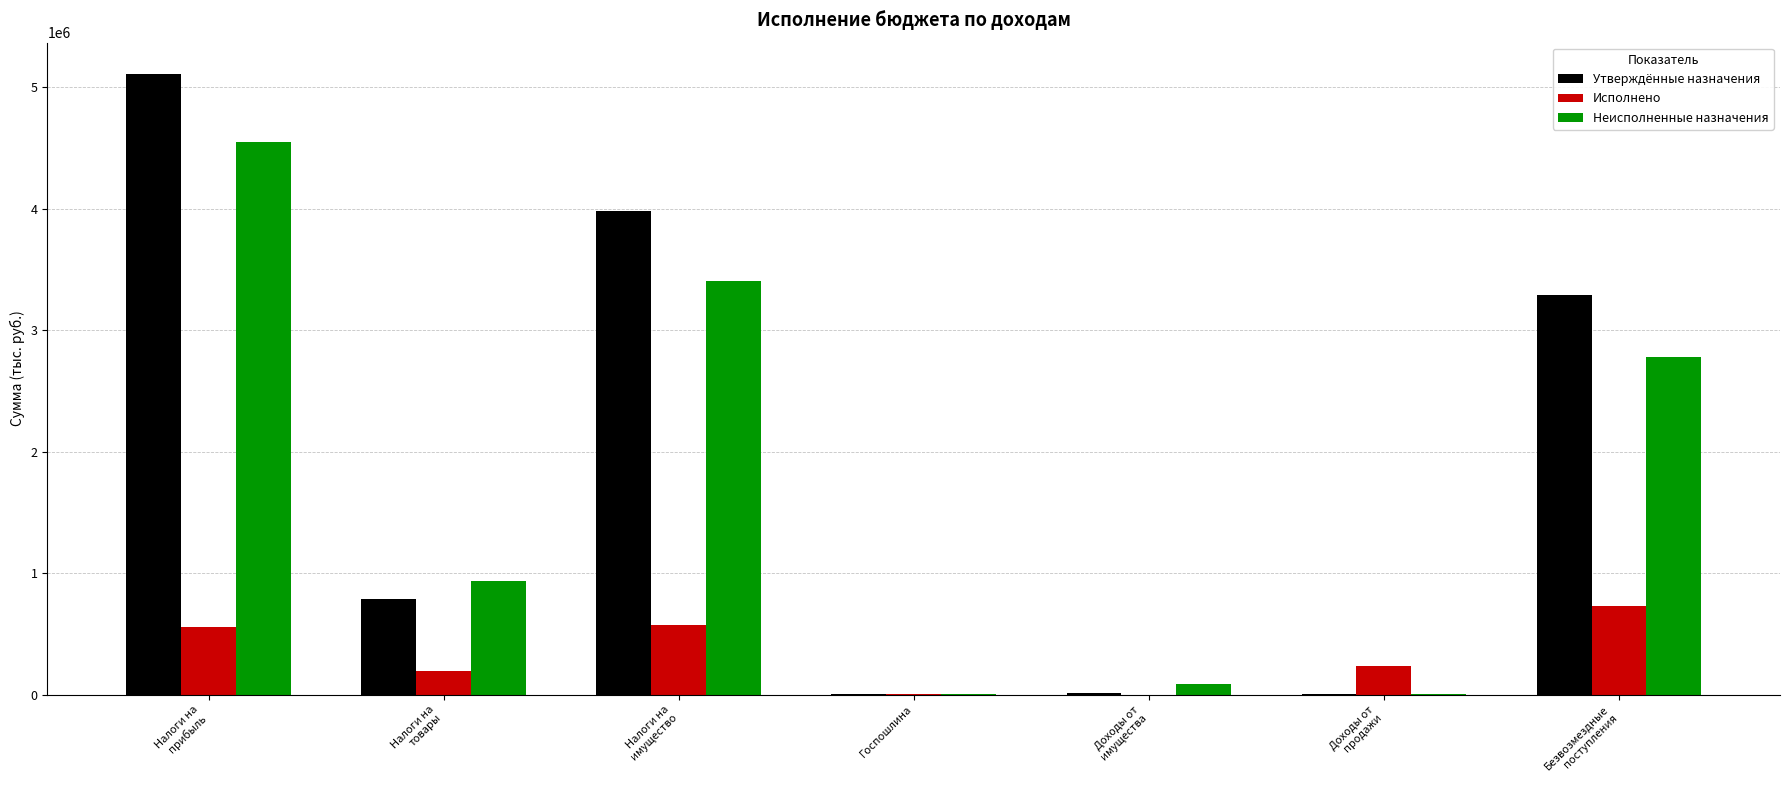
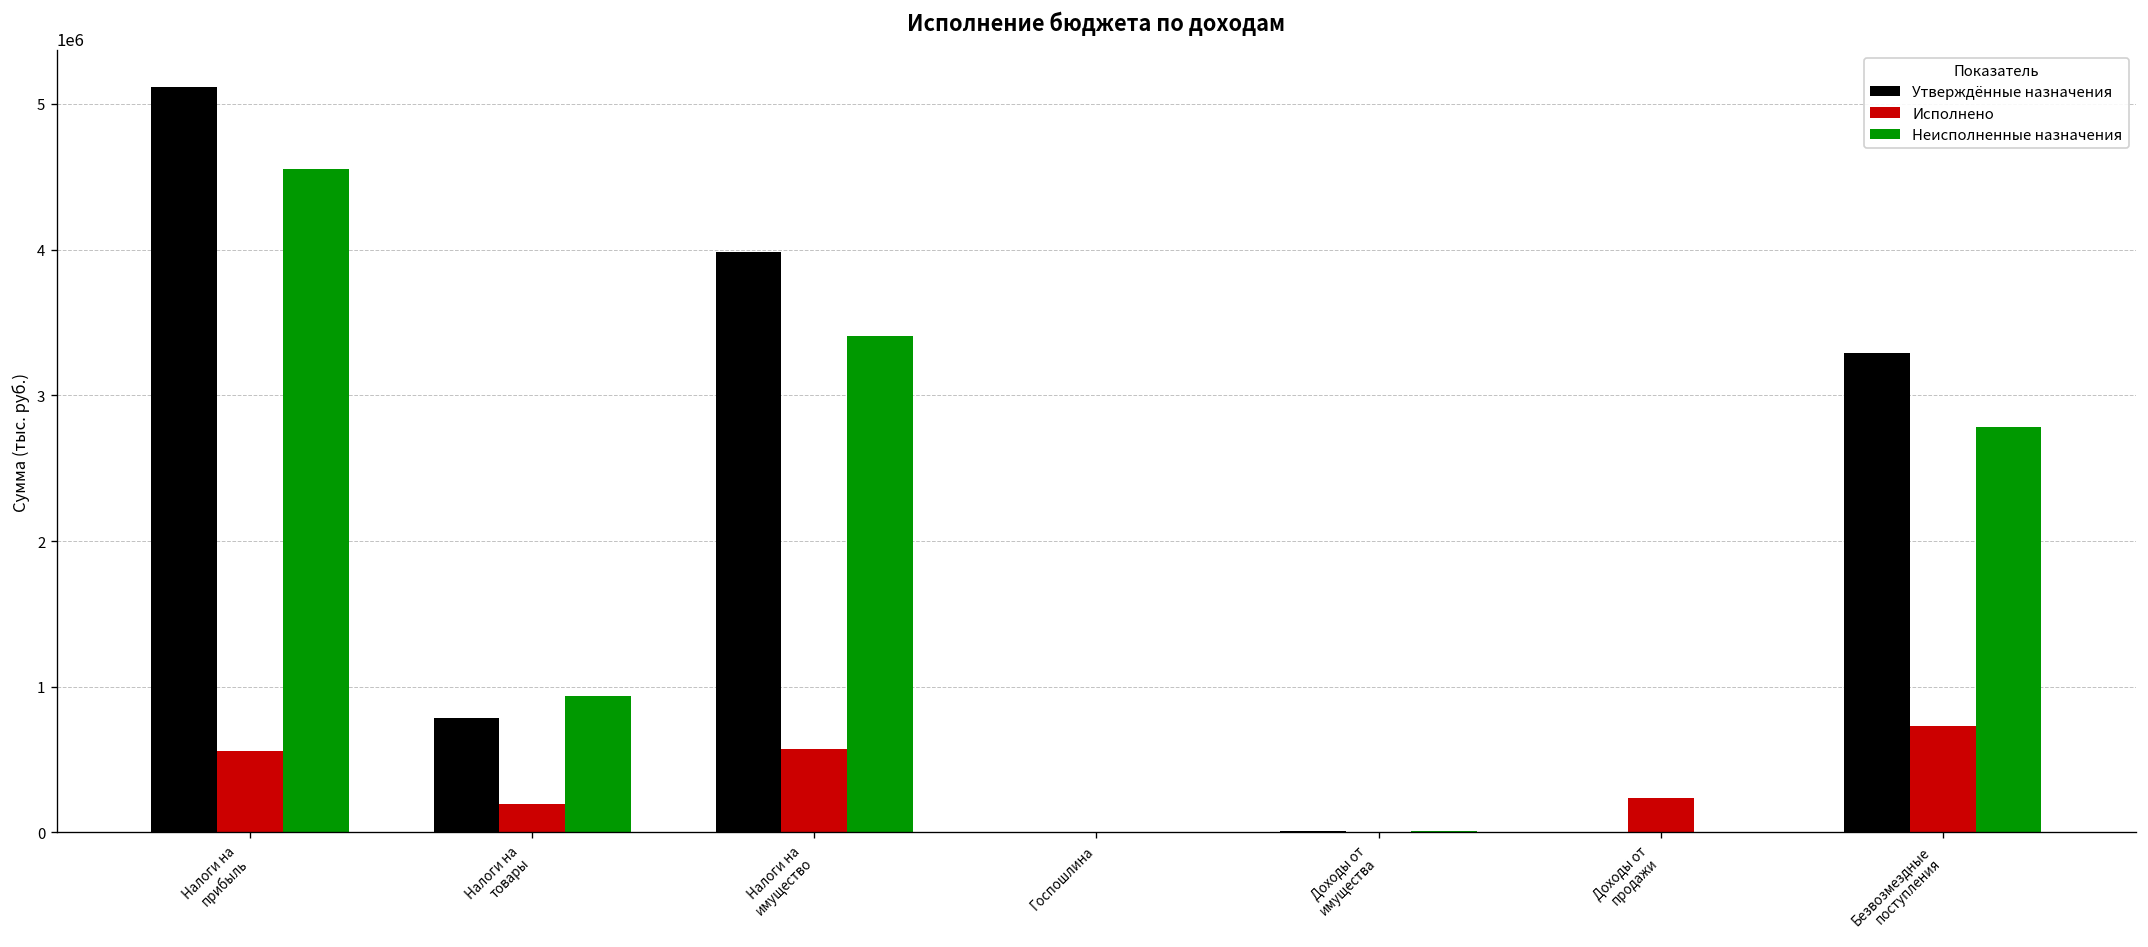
  {
    "Утверждённые назначения": {
      "Налоги на прибыль": 5110000,
      "Налоги на товары": 790000,
      "Налоги на имущество": 3980000,
      "Безвозмездные поступления": 3290000
    },
    "Исполнено": {
      "Налоги на прибыль": 560000,
      "Налоги на товары": 200000,
      "Налоги на имущество": 570000,
      "Доходы от имущества": 0,
      "Доходы от продажи": 240000,
      "Безвозмездные поступления": 730000
    },
    "Неисполненные назначения": {
      "Налоги на прибыль": 4550000,
      "Налоги на товары": 930000,
      "Налоги на имущество": 3410000,
-     "Доходы от имущества": 90000,
+     "Доходы от имущества": 10000,
      "Безвозмездные поступления": 2780000
    }
  }
